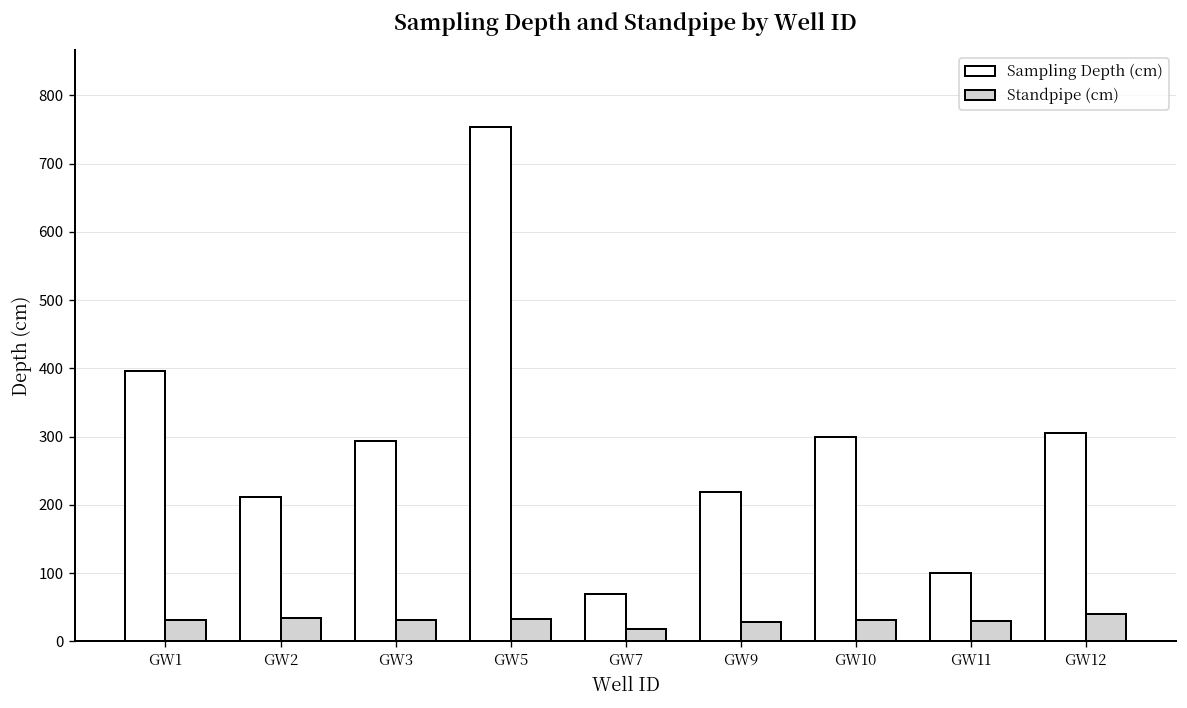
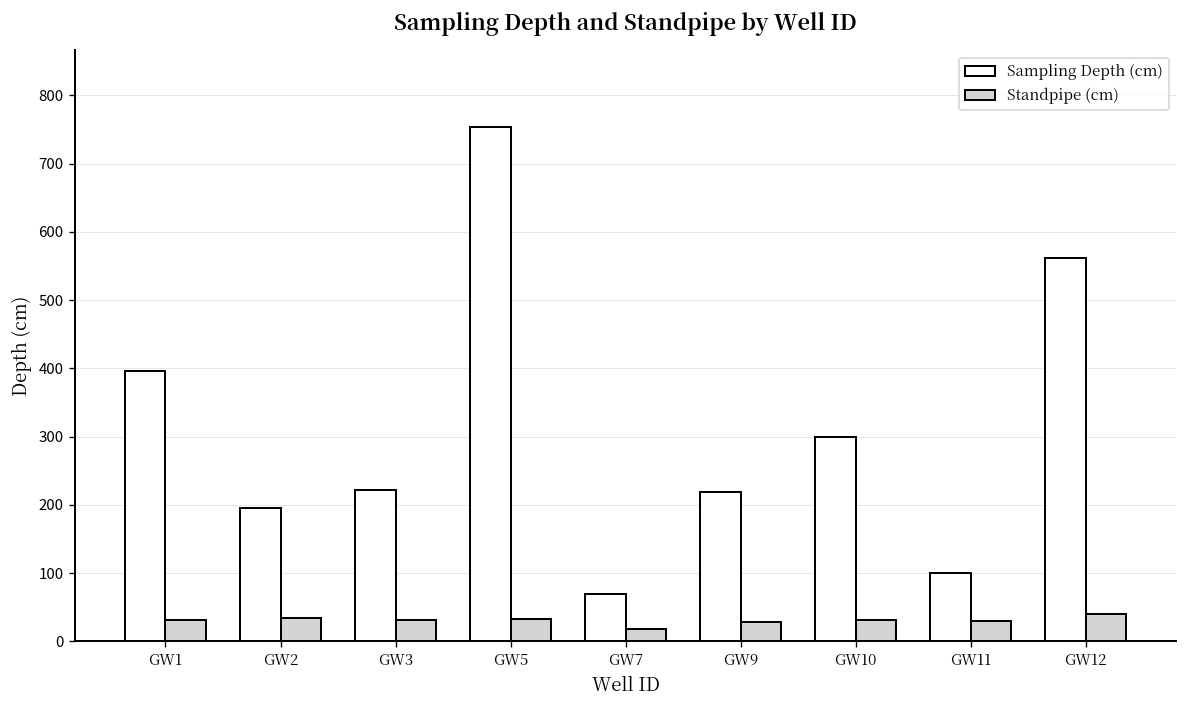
  {
    "Sampling Depth (cm)": {
      "GW1": 400,
-     "GW2": 210,
-     "GW3": 290,
+     "GW2": 200,
+     "GW3": 220,
      "GW5": 750,
      "GW7": 70,
      "GW9": 220,
      "GW10": 300,
      "GW11": 100,
-     "GW12": 310
+     "GW12": 560
    },
    "Standpipe (cm)": {
      "GW1": 30,
      "GW2": 40,
      "GW3": 30,
      "GW5": 30,
      "GW7": 20,
      "GW9": 30,
      "GW10": 30,
      "GW11": 30,
      "GW12": 40
    }
  }
